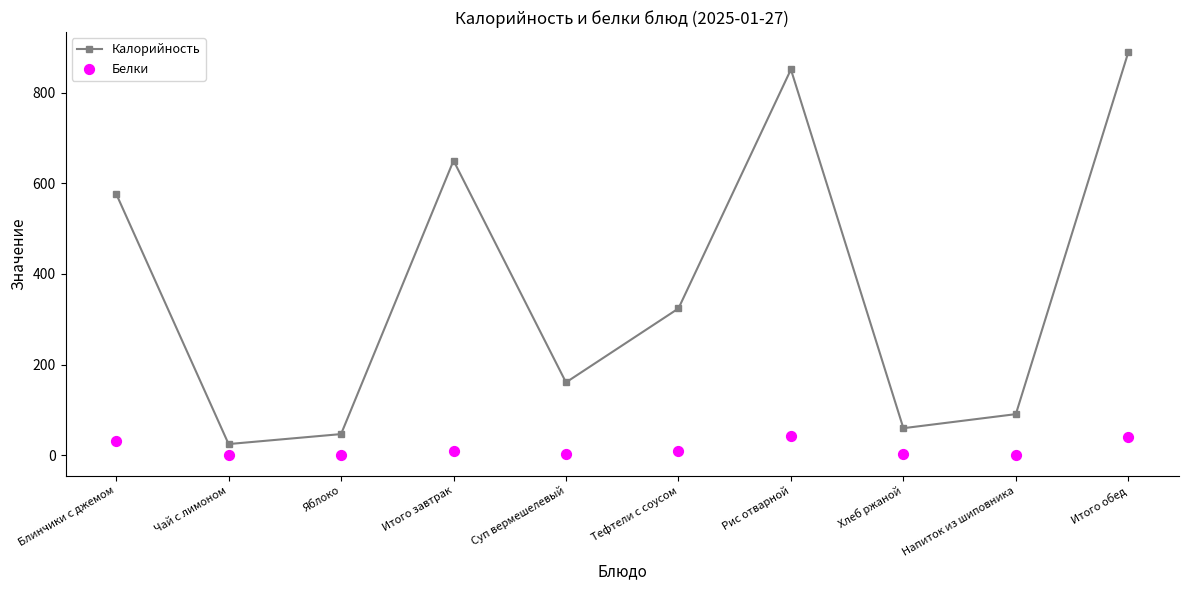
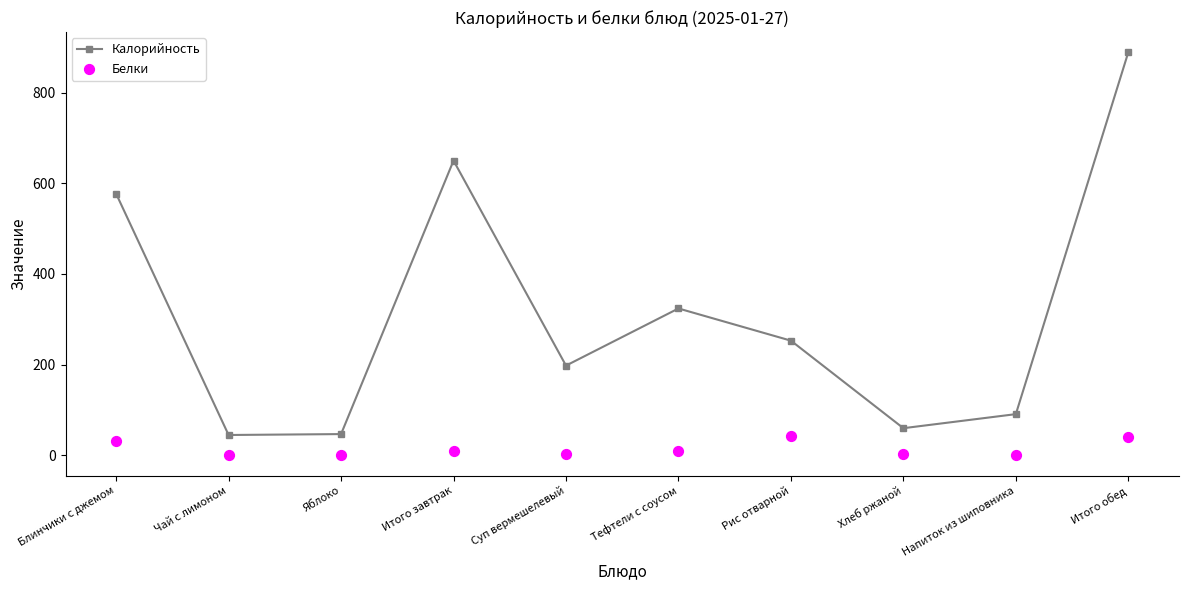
  {
    "Калорийность": {
      "Блинчики с джемом": 580,
-     "Чай с лимоном": 30,
+     "Чай с лимоном": 50,
      "Яблоко": 50,
      "Итого завтрак": 650,
-     "Суп вермешелевый": 160,
+     "Суп вермешелевый": 200,
      "Тефтели с соусом": 320,
-     "Рис отварной": 850,
+     "Рис отварной": 250,
      "Хлеб ржаной": 60,
      "Напиток из шиповника": 90,
      "Итого обед": 890
    }
  }
